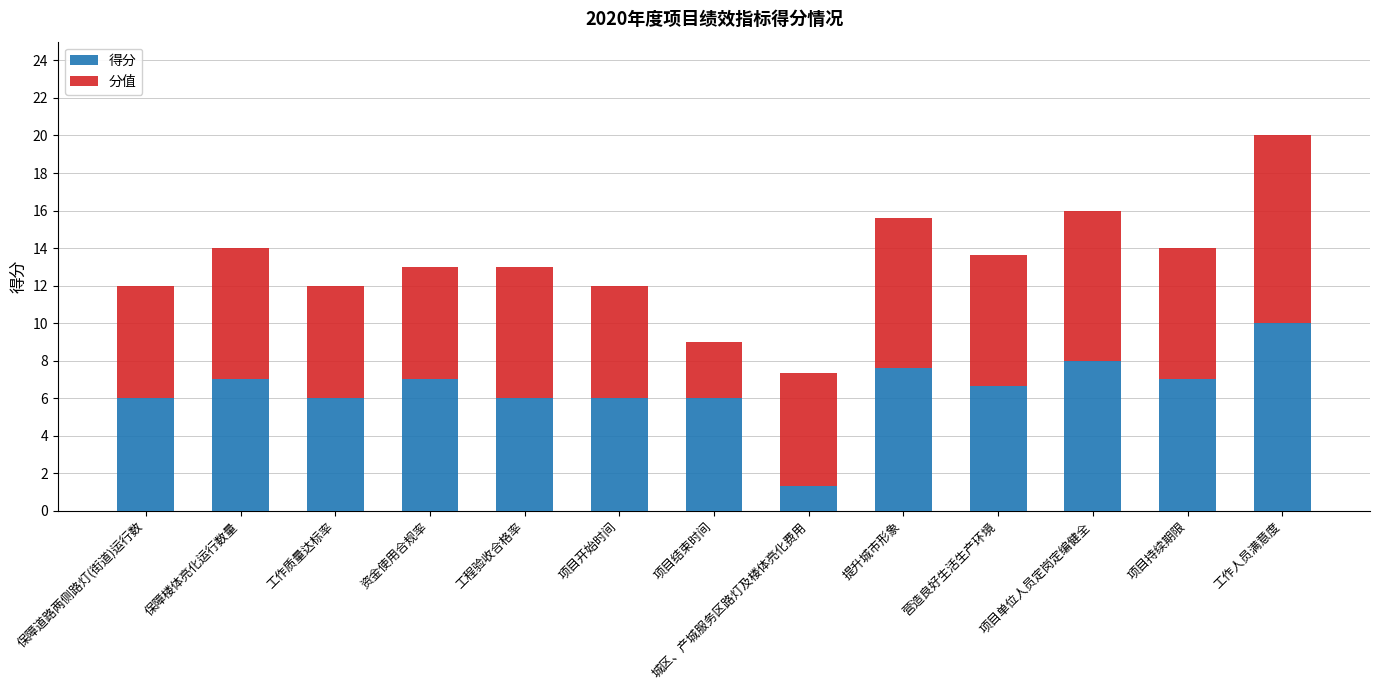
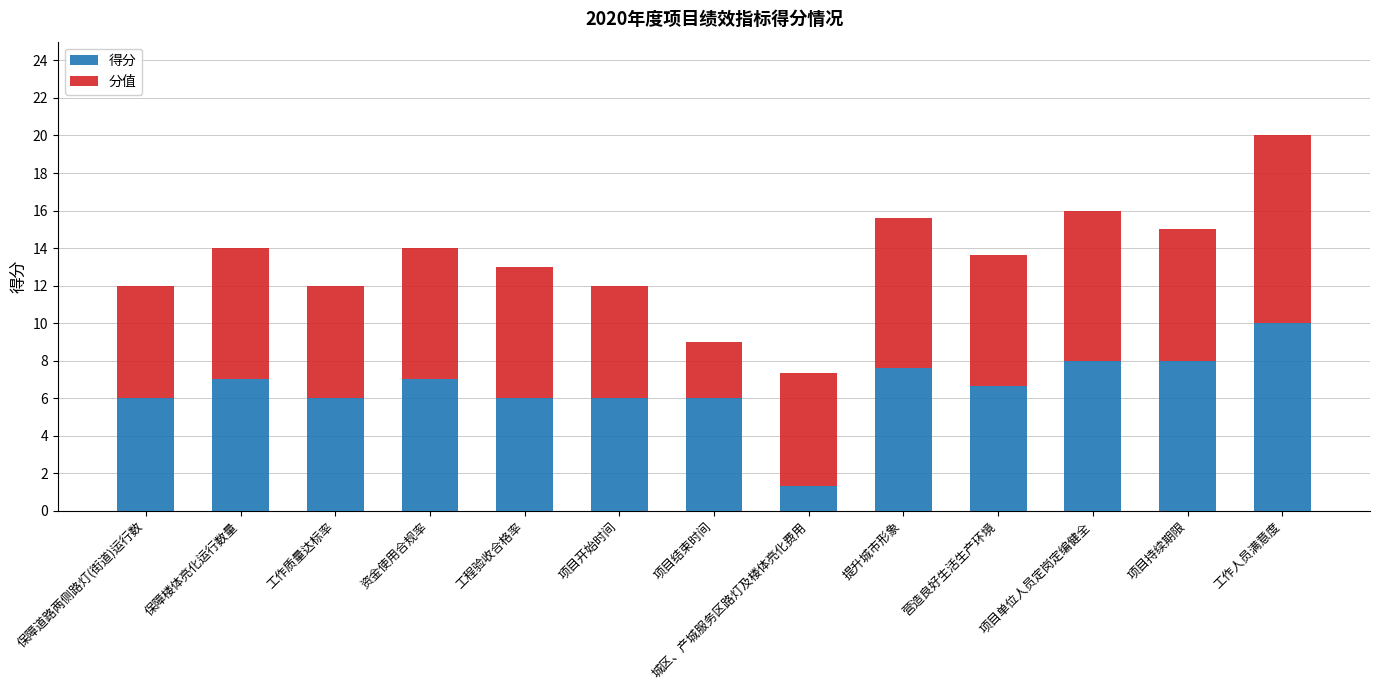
  {
    "得分": {
      "保障道路两侧路灯(街道)运行数": 6,
      "保障楼体亮化运行数量": 7,
      "工作质量达标率": 6,
      "资金使用合规率": 7,
      "工程验收合格率": 6,
      "项目开始时间": 6,
      "项目结束时间": 6,
      "城区、产城服务区路灯及楼体亮化费用": 1.3,
      "提升城市形象": 7.6,
      "营造良好生活生产环境": 6.7,
      "项目单位人员定岗定编健全": 8,
-     "项目持续期限": 7,
+     "项目持续期限": 8,
      "工作人员满意度": 10
    },
    "分值": {
      "保障道路两侧路灯(街道)运行数": 6,
      "保障楼体亮化运行数量": 7,
      "工作质量达标率": 6,
-     "资金使用合规率": 6,
+     "资金使用合规率": 7,
      "工程验收合格率": 7,
      "项目开始时间": 6,
      "项目结束时间": 3,
      "城区、产城服务区路灯及楼体亮化费用": 6,
      "提升城市形象": 8,
      "营造良好生活生产环境": 7,
      "项目单位人员定岗定编健全": 8,
      "项目持续期限": 7,
      "工作人员满意度": 10
    }
  }
